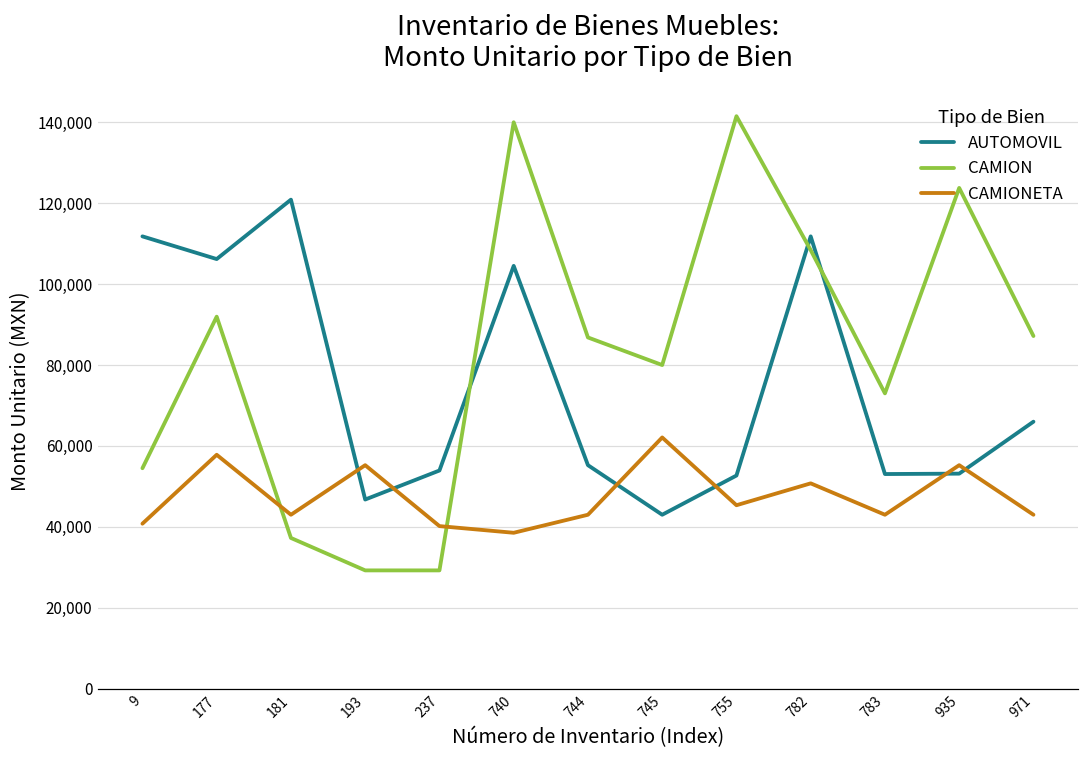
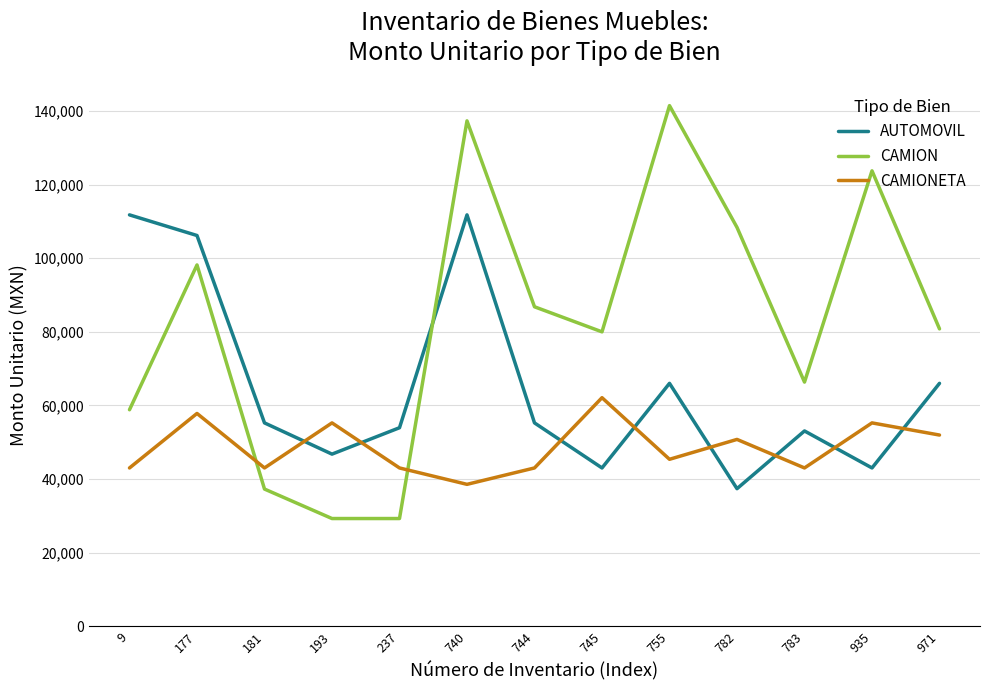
  {
    "AUTOMOVIL": {
      "9": "112,000",
      "177": "106,000",
-     "181": "121,000",
+     "181": "55,000",
      "193": "47,000",
      "237": "54,000",
-     "740": "105,000",
+     "740": "112,000",
      "744": "55,000",
      "745": "43,000",
-     "755": "53,000",
-     "782": "112,000",
+     "755": "66,000",
+     "782": "37,000",
      "783": "53,000",
-     "935": "53,000",
+     "935": "43,000",
      "971": "66,000"
    },
    "CAMION": {
-     "9": "55,000",
-     "177": "92,000",
+     "9": "59,000",
+     "177": "98,000",
      "181": "37,000",
      "193": "29,000",
      "237": "29,000",
-     "740": "140,000",
+     "740": "137,000",
      "744": "87,000",
      "745": "80,000",
      "755": "141,000",
      "782": "108,000",
-     "783": "73,000",
+     "783": "66,000",
      "935": "124,000",
-     "971": "87,000"
+     "971": "81,000"
    },
    "CAMIONETA": {
-     "9": "41,000",
+     "9": "43,000",
      "177": "58,000",
      "181": "43,000",
      "193": "55,000",
-     "237": "40,000",
+     "237": "43,000",
      "740": "39,000",
      "744": "43,000",
      "745": "62,000",
      "755": "45,000",
      "782": "51,000",
      "783": "43,000",
      "935": "55,000",
-     "971": "43,000"
+     "971": "52,000"
    }
  }
